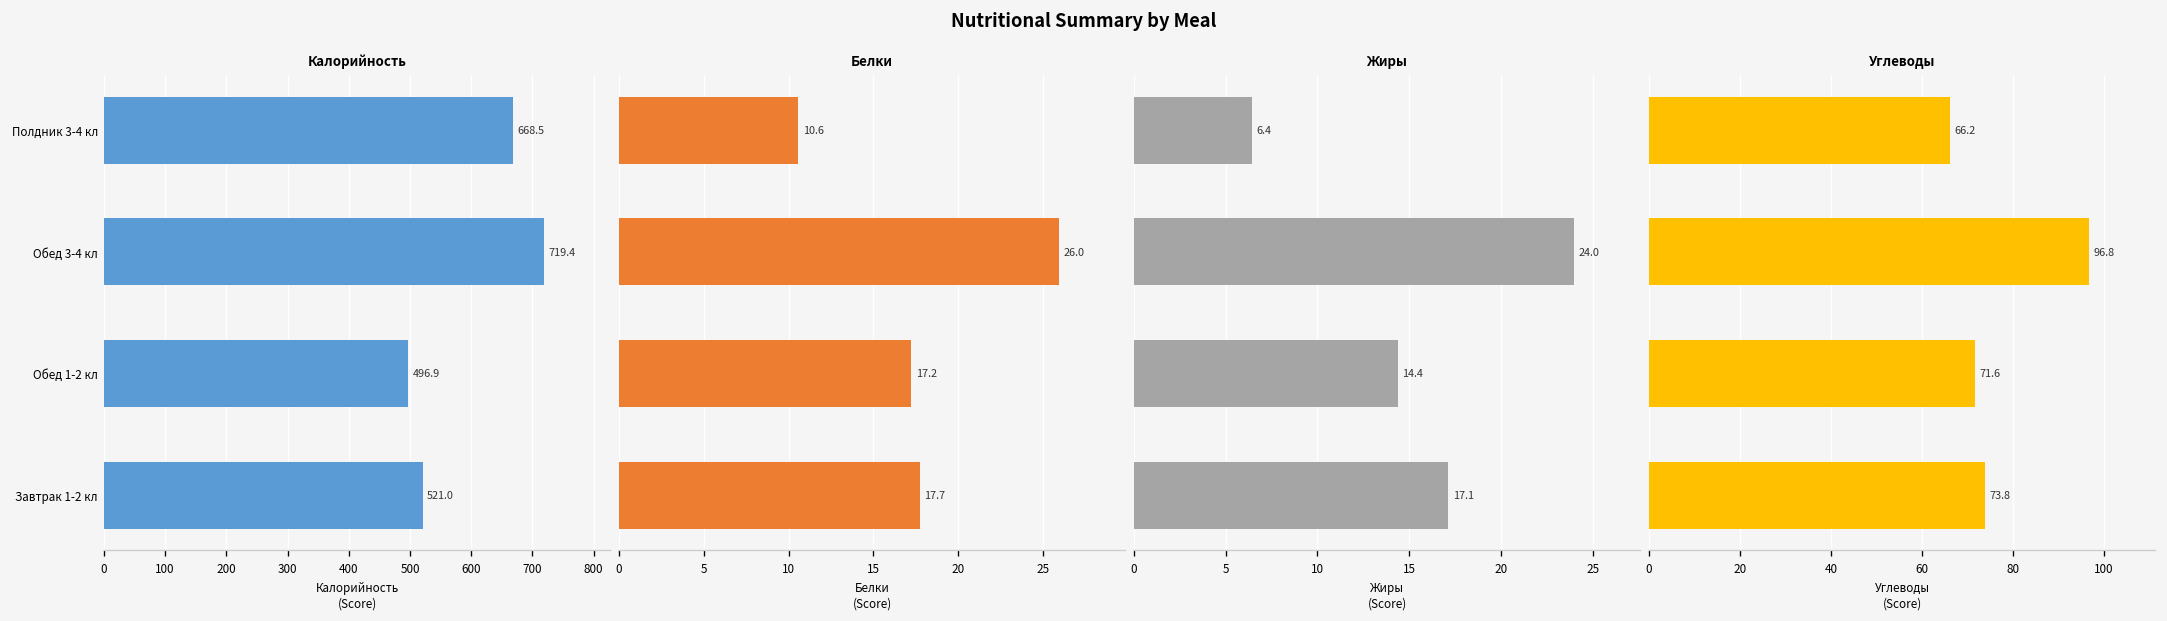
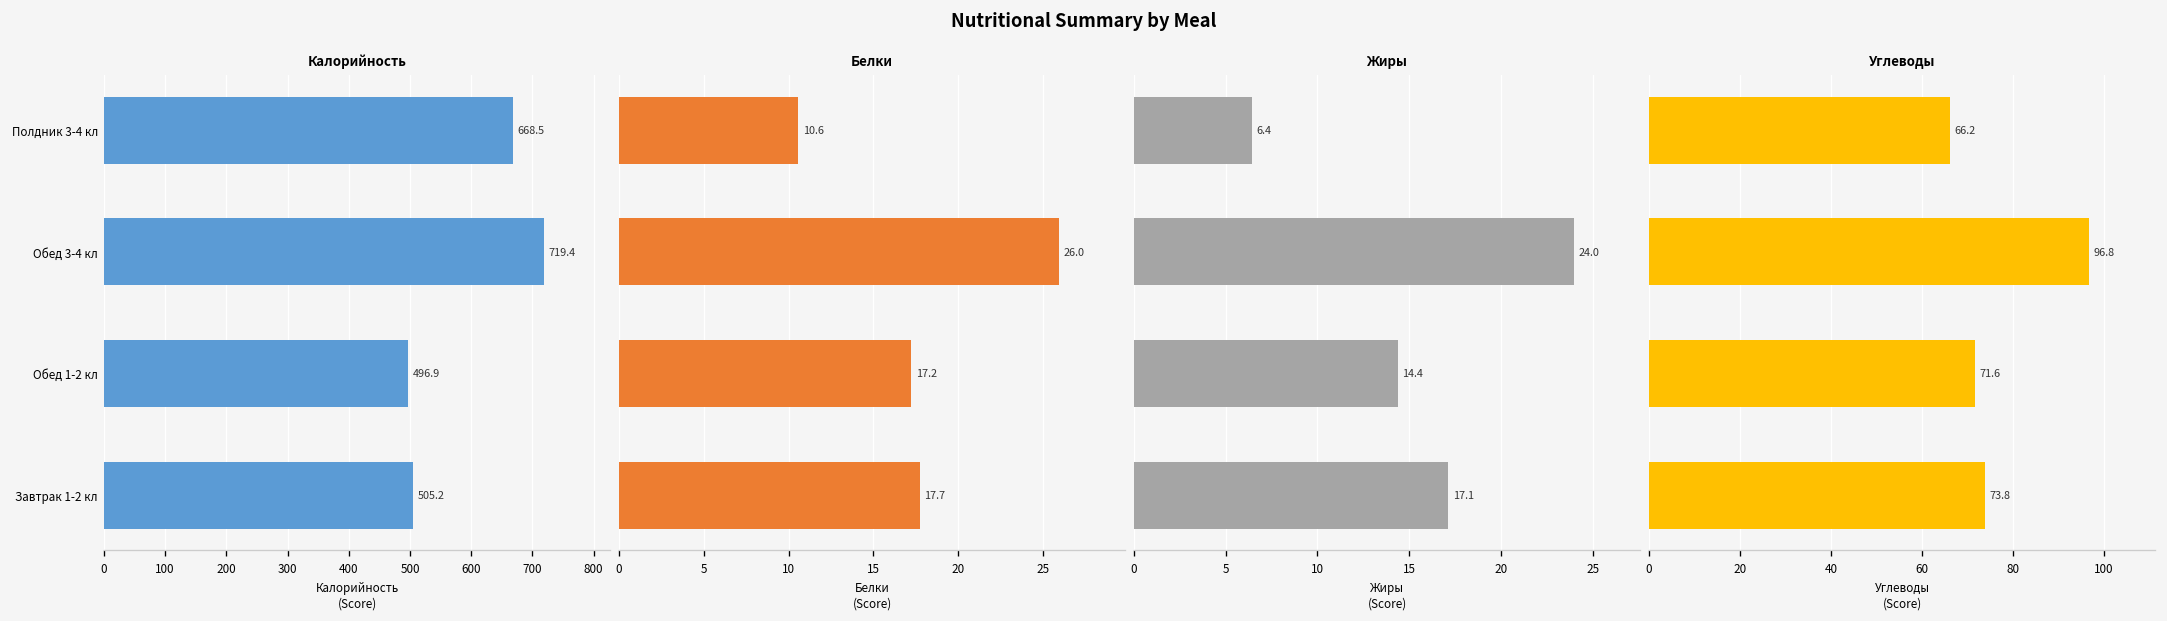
  {
    "Калорийность": {
      "Полдник 3-4 кл": 668.5,
      "Обед 3-4 кл": 719.4,
      "Обед 1-2 кл": 496.9,
-     "Завтрак 1-2 кл": 521.0
+     "Завтрак 1-2 кл": 505.2
    }
  }
